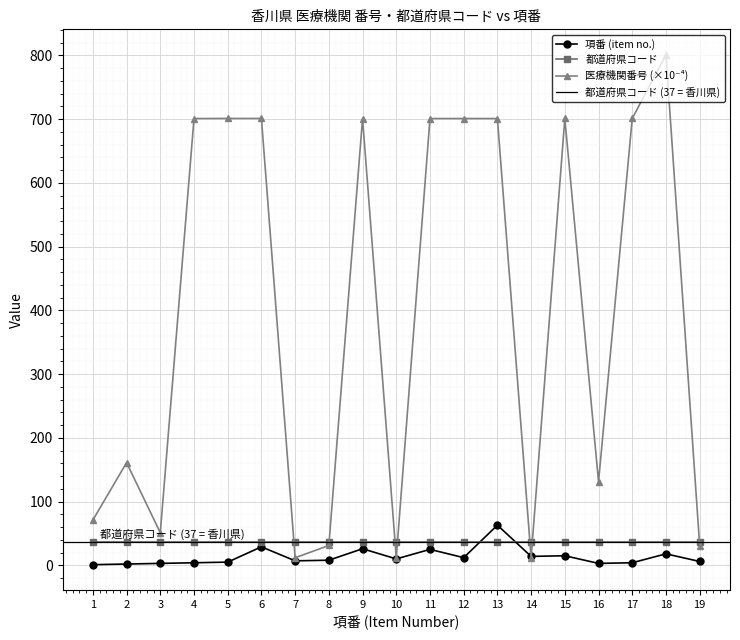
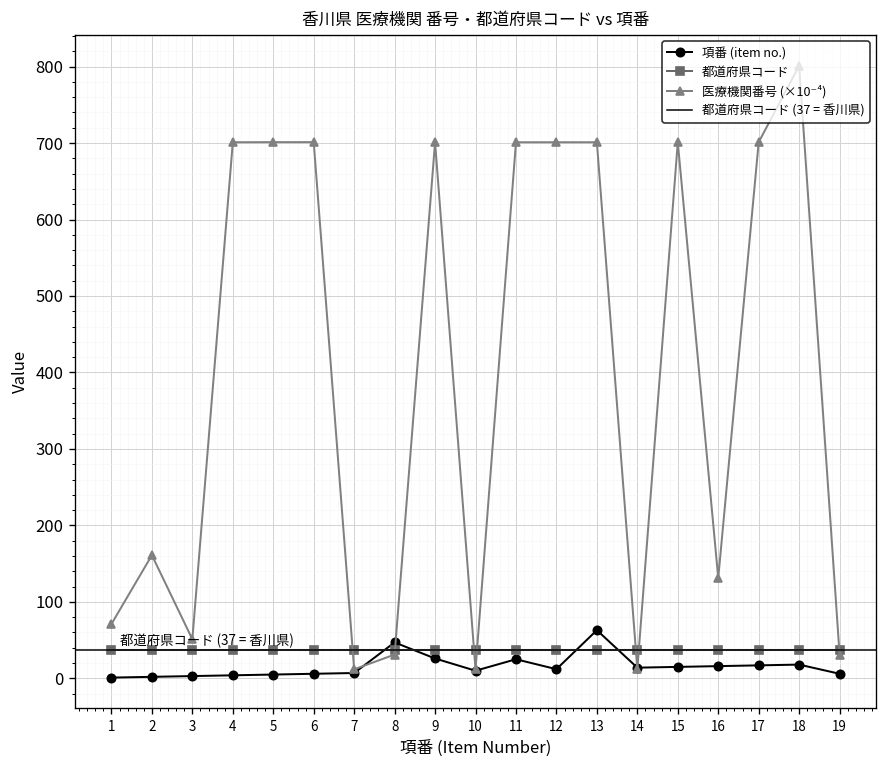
  {
    "項番 (item no.)": {
      "1": 0,
      "2": 0,
      "3": 0,
      "4": 0,
      "5": 10,
-     "6": 30,
+     "6": 10,
      "7": 10,
-     "8": 10,
+     "8": 50,
      "9": 30,
      "11": 30,
      "12": 10,
      "13": 60,
      "15": 20,
-     "16": 0,
-     "17": 0,
+     "16": 20,
+     "17": 20,
      "18": 20,
      "19": 10
    }
  }
